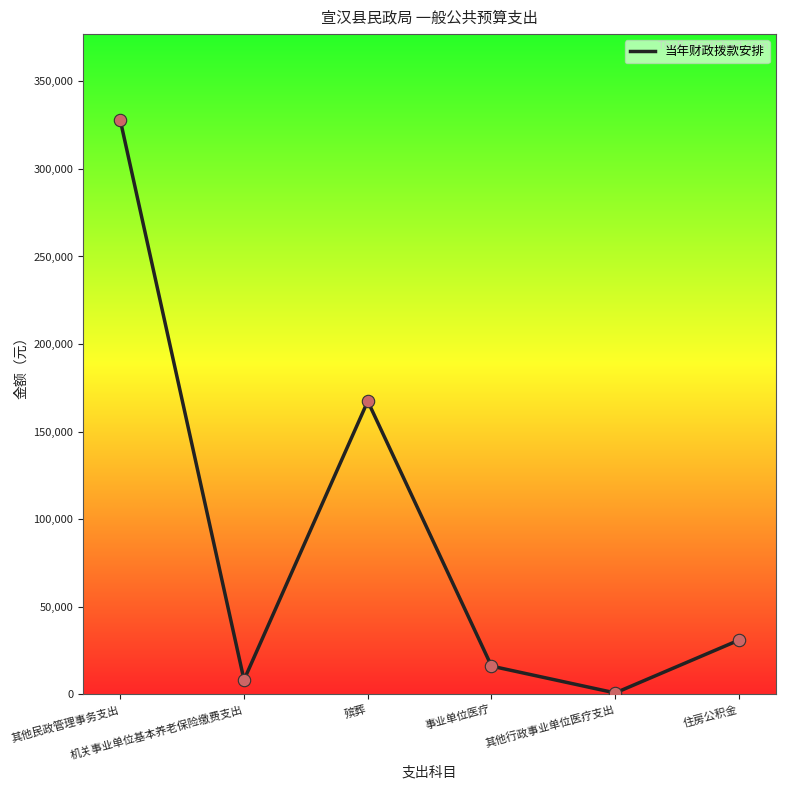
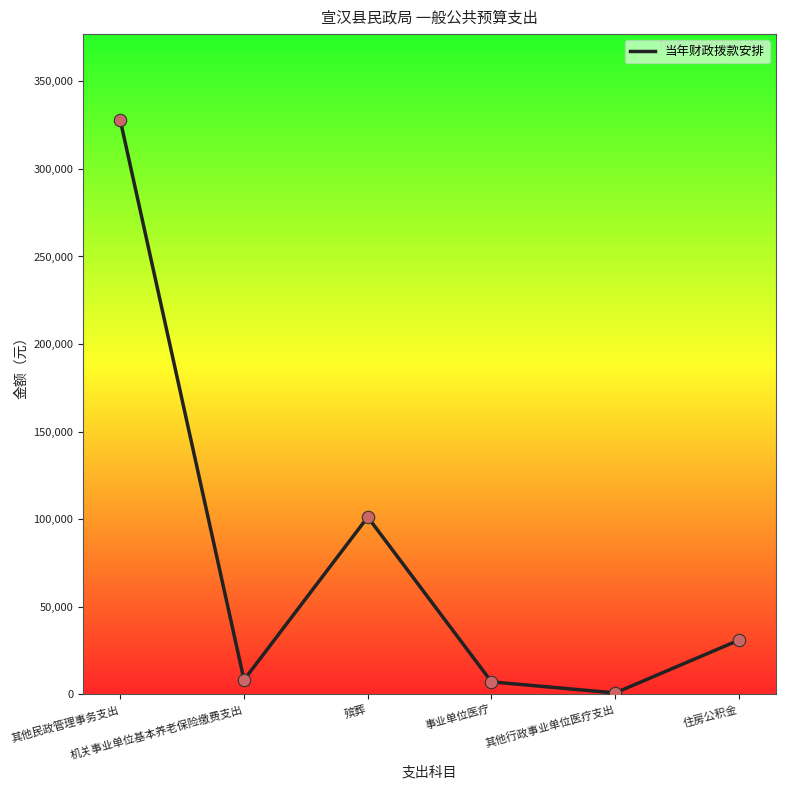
  {
    "其他民政管理事务支出": "328,000",
    "机关事业单位基本养老保险缴费支出": "8,000",
-   "殡葬": "167,000",
-   "事业单位医疗": "16,000",
+   "殡葬": "101,000",
+   "事业单位医疗": "7,000",
    "其他行政事业单位医疗支出": "1,000",
    "住房公积金": "31,000"
  }
